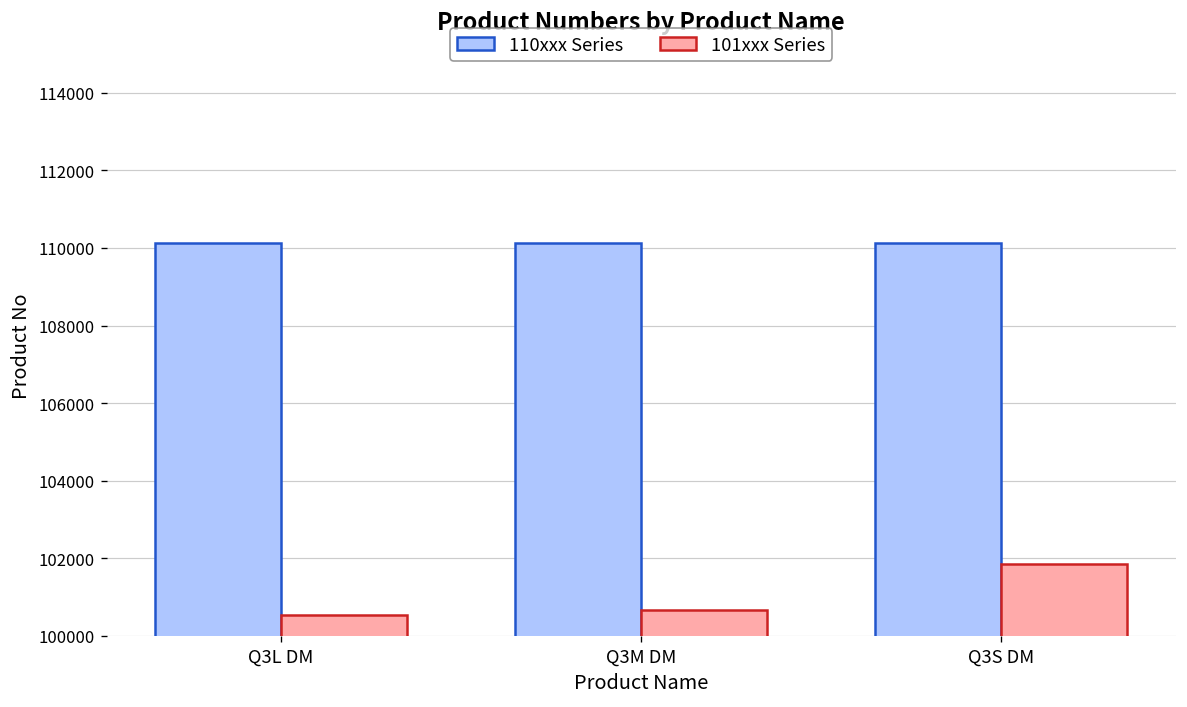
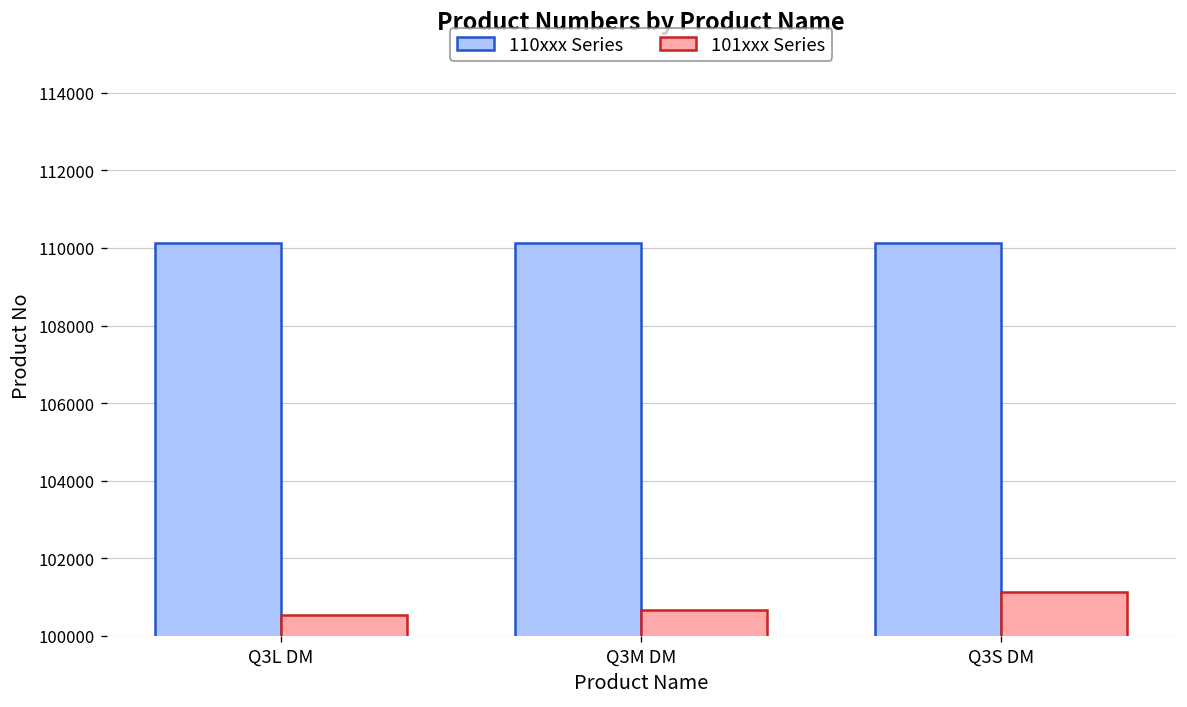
  {
    "110xxx Series": {
      "Q3L DM": 110100,
      "Q3M DM": 110100,
      "Q3S DM": 110100
    },
    "101xxx Series": {
      "Q3L DM": 100500,
      "Q3M DM": 100700,
-     "Q3S DM": 101900
+     "Q3S DM": 101100
    }
  }
